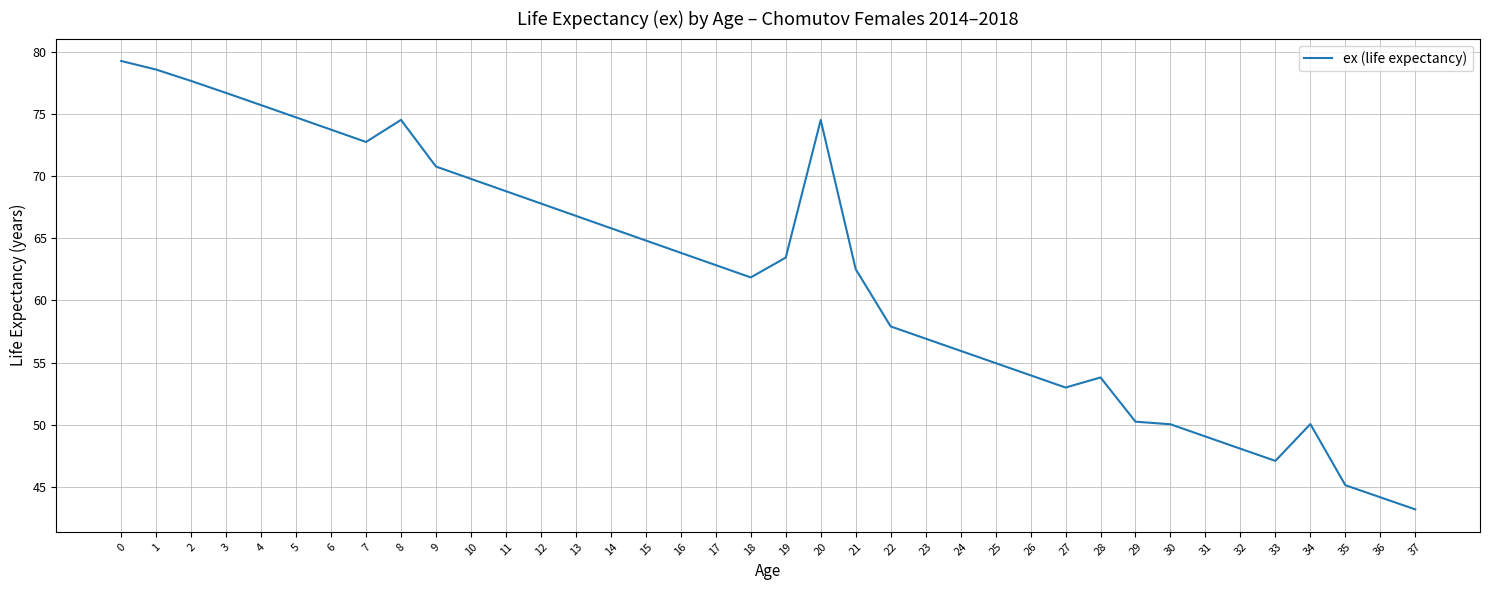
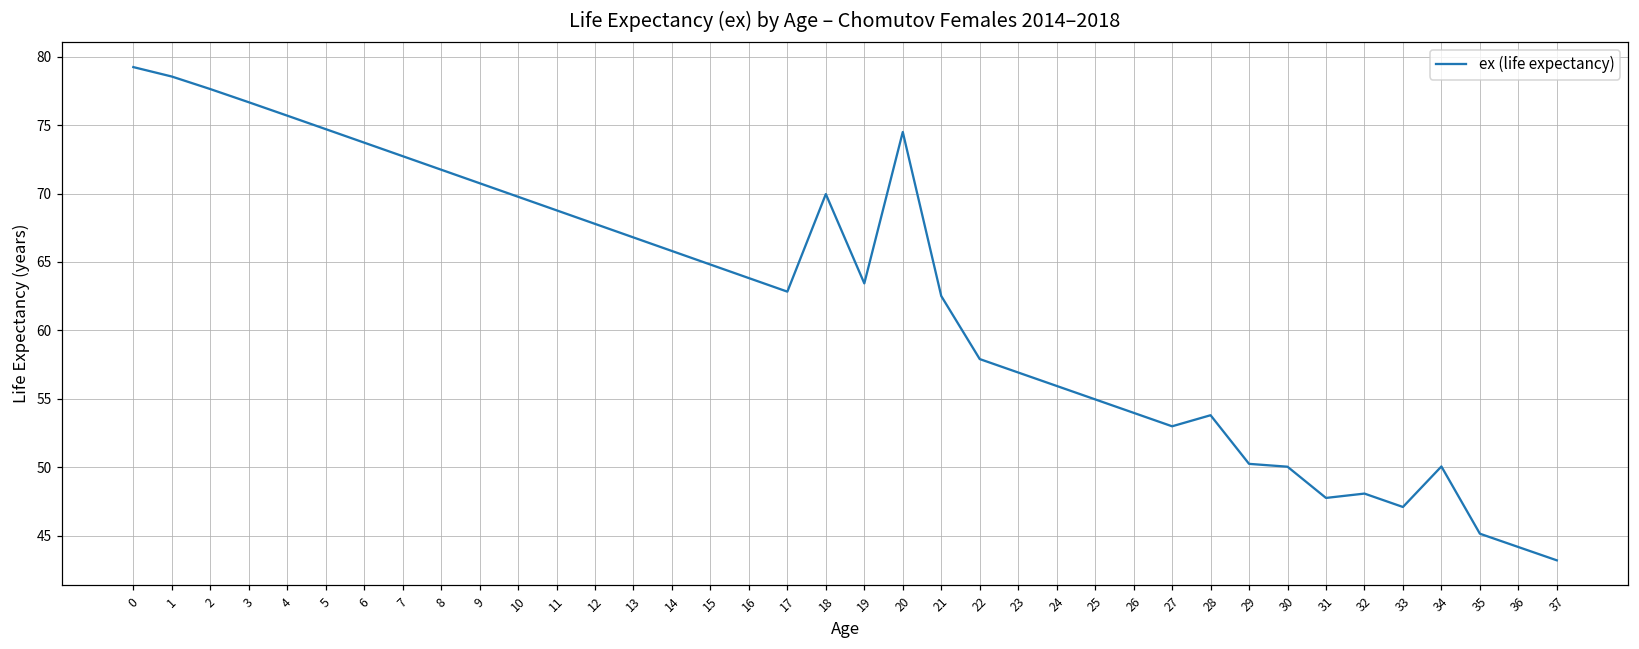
  {
    "0": 79.2,
    "1": 78.5,
    "2": 77.6,
    "3": 76.7,
    "4": 75.7,
    "5": 74.7,
    "6": 73.7,
    "7": 72.7,
-   "8": 74.5,
+   "8": 71.7,
    "9": 70.8,
    "10": 69.8,
    "11": 68.8,
    "12": 67.8,
    "13": 66.8,
    "14": 65.8,
    "15": 64.8,
    "16": 63.8,
    "17": 62.8,
-   "18": 61.8,
+   "18": 70.0,
    "19": 63.4,
    "20": 74.5,
    "21": 62.5,
    "22": 57.9,
    "23": 56.9,
    "24": 55.9,
    "25": 55.0,
    "26": 54.0,
    "27": 53.0,
    "28": 53.8,
    "29": 50.2,
    "30": 50.0,
-   "31": 49.1,
+   "31": 47.8,
    "32": 48.1,
    "33": 47.1,
    "34": 50.1,
    "35": 45.1,
    "36": 44.2,
    "37": 43.2
  }
